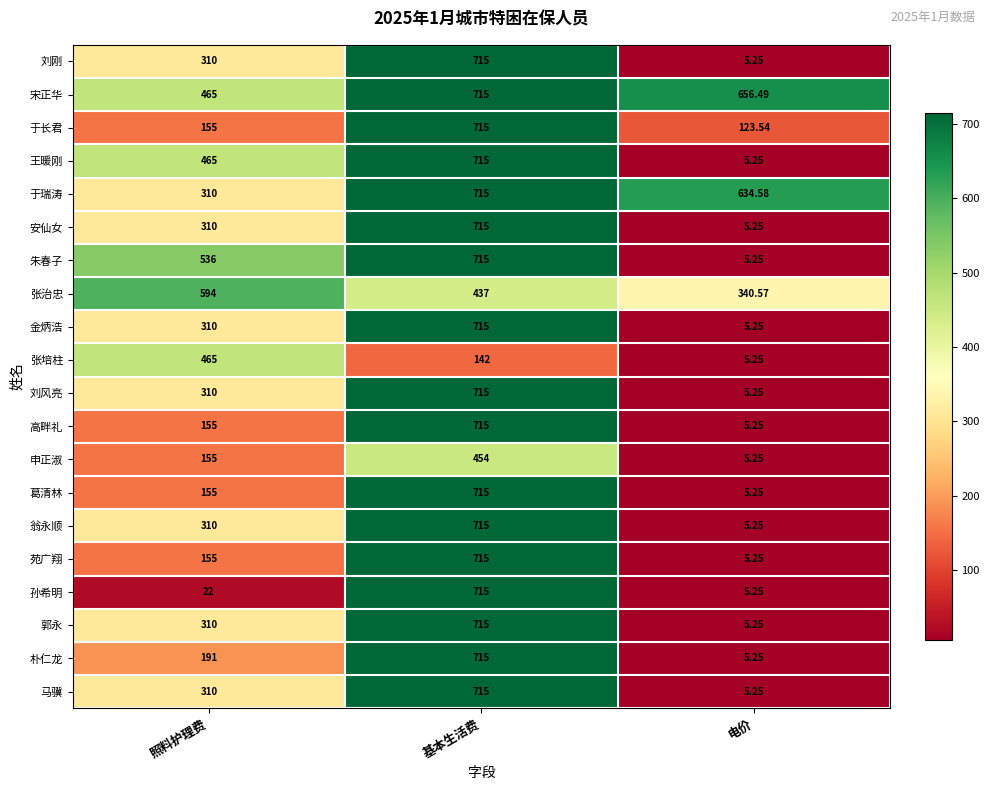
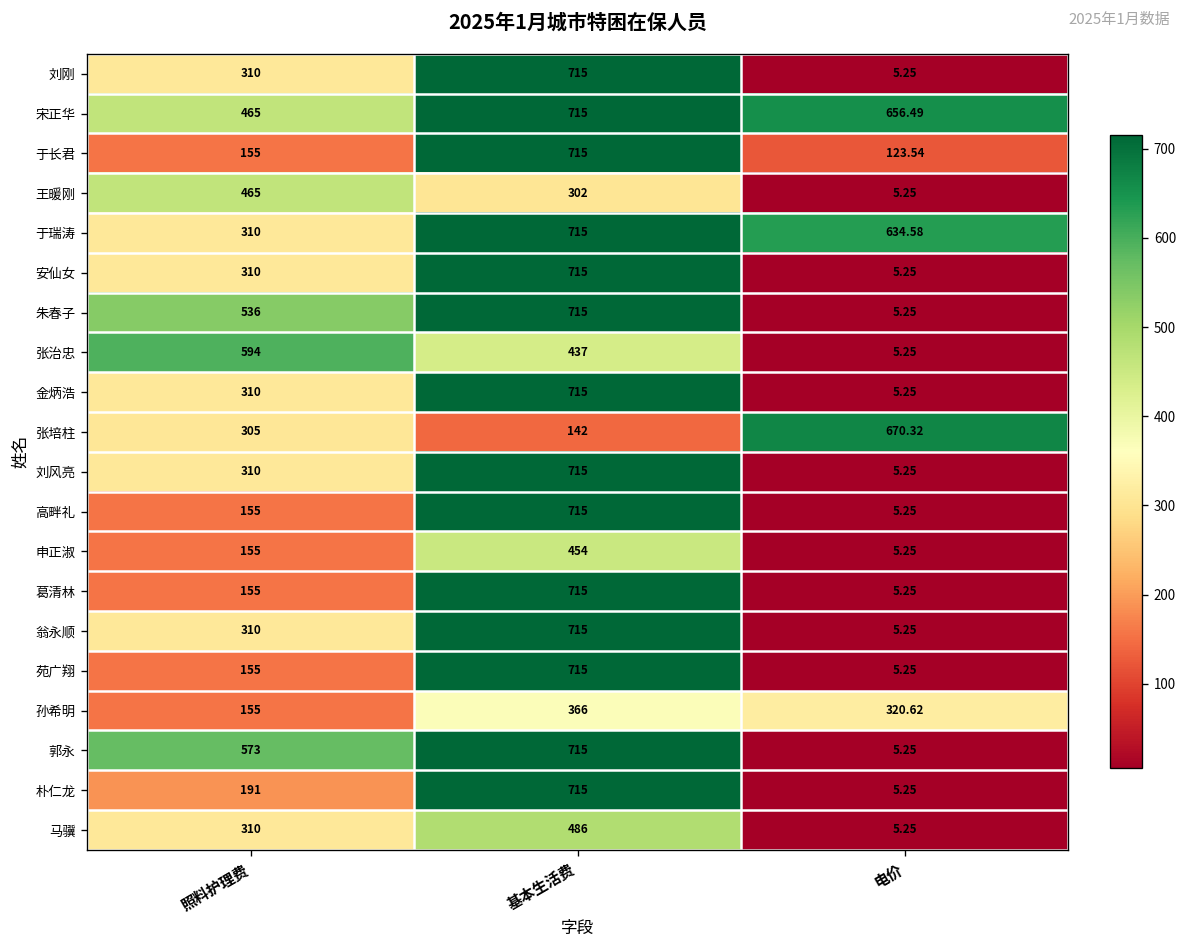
  {
    "刘刚": {
      "照料护理费": 310,
      "基本生活费": 715,
      "电价": 5.25
    },
    "宋正华": {
      "照料护理费": 465,
      "基本生活费": 715,
      "电价": 656.49
    },
    "于长君": {
      "照料护理费": 155,
      "基本生活费": 715,
      "电价": 123.54
    },
    "王暖刚": {
      "照料护理费": 465,
-     "基本生活费": 715,
+     "基本生活费": 302,
      "电价": 5.25
    },
    "于瑞涛": {
      "照料护理费": 310,
      "基本生活费": 715,
      "电价": 634.58
    },
    "安仙女": {
      "照料护理费": 310,
      "基本生活费": 715,
      "电价": 5.25
    },
    "朱春子": {
      "照料护理费": 536,
      "基本生活费": 715,
      "电价": 5.25
    },
    "张治忠": {
      "照料护理费": 594,
      "基本生活费": 437,
-     "电价": 340.57
+     "电价": 5.25
    },
    "金炳浩": {
      "照料护理费": 310,
      "基本生活费": 715,
      "电价": 5.25
    },
    "张培柱": {
-     "照料护理费": 465,
+     "照料护理费": 305,
      "基本生活费": 142,
-     "电价": 5.25
+     "电价": 670.32
    },
    "刘风亮": {
      "照料护理费": 310,
      "基本生活费": 715,
      "电价": 5.25
    },
    "高畔礼": {
      "照料护理费": 155,
      "基本生活费": 715,
      "电价": 5.25
    },
    "申正淑": {
      "照料护理费": 155,
      "基本生活费": 454,
      "电价": 5.25
    },
    "葛清林": {
      "照料护理费": 155,
      "基本生活费": 715,
      "电价": 5.25
    },
    "翁永顺": {
      "照料护理费": 310,
      "基本生活费": 715,
      "电价": 5.25
    },
    "苑广翔": {
      "照料护理费": 155,
      "基本生活费": 715,
      "电价": 5.25
    },
    "孙希明": {
-     "照料护理费": 22,
-     "基本生活费": 715,
-     "电价": 5.25
+     "照料护理费": 155,
+     "基本生活费": 366,
+     "电价": 320.62
    },
    "郭永": {
-     "照料护理费": 310,
+     "照料护理费": 573,
      "基本生活费": 715,
      "电价": 5.25
    },
    "朴仁龙": {
      "照料护理费": 191,
      "基本生活费": 715,
      "电价": 5.25
    },
    "马骥": {
      "照料护理费": 310,
-     "基本生活费": 715,
+     "基本生活费": 486,
      "电价": 5.25
    }
  }
